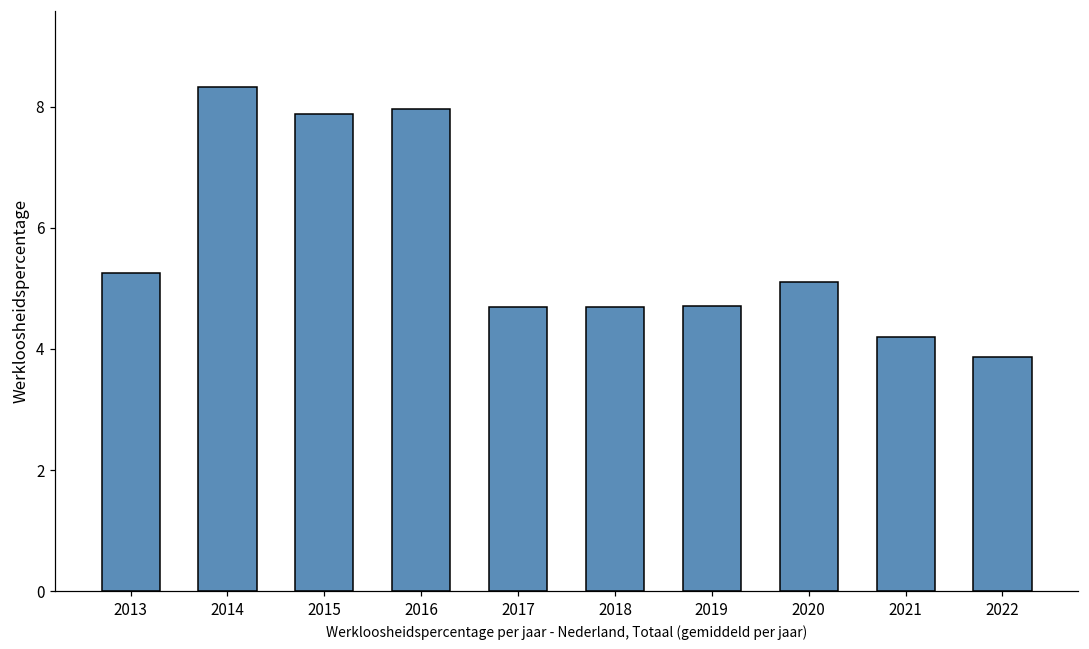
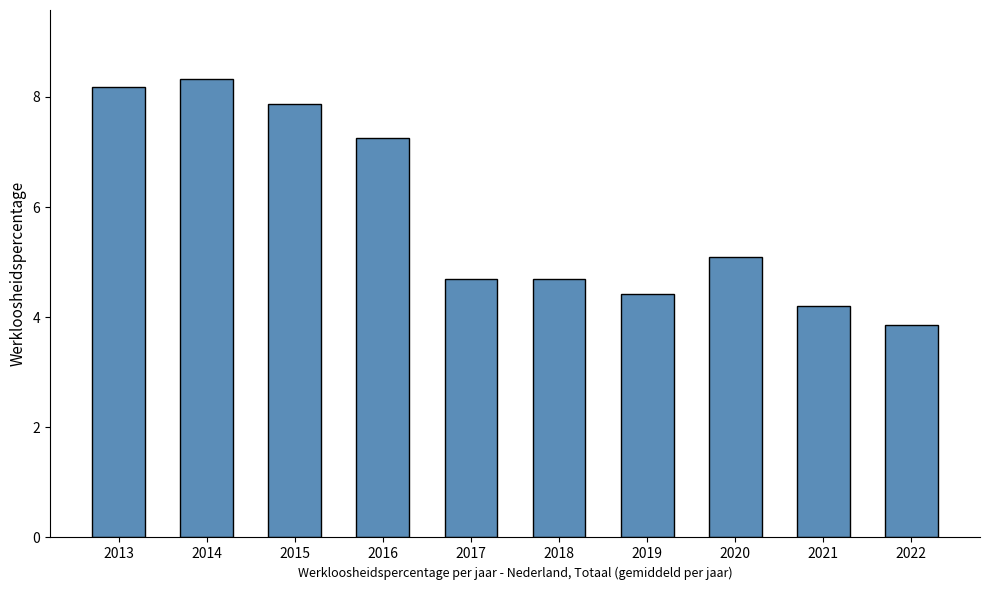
  {
-   "2013": 5.3,
+   "2013": 8.2,
    "2014": 8.3,
    "2015": 7.9,
-   "2016": 8.0,
+   "2016": 7.3,
    "2017": 4.7,
    "2018": 4.7,
-   "2019": 4.7,
+   "2019": 4.4,
    "2020": 5.1,
    "2021": 4.2,
    "2022": 3.9
  }
